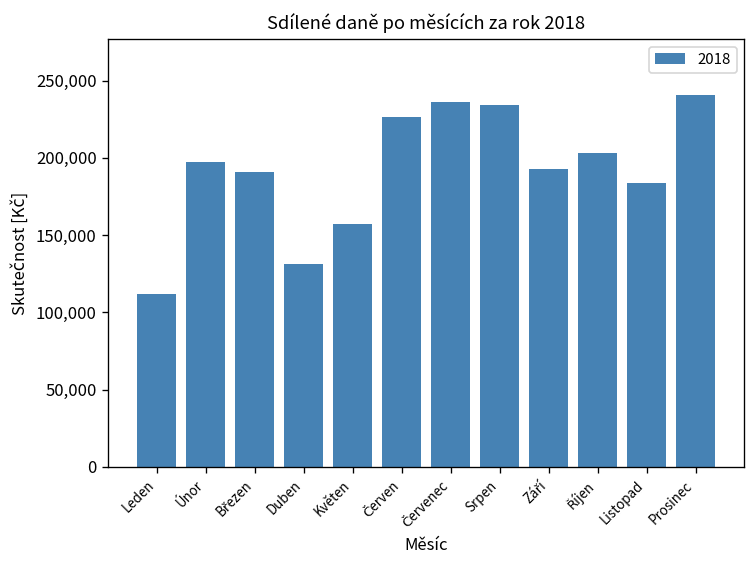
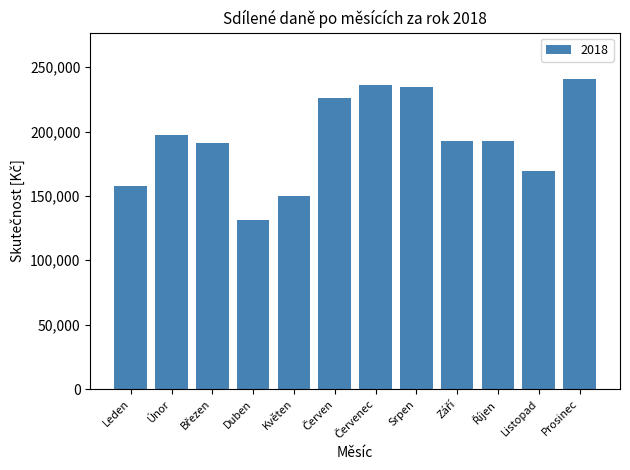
  {
-   "Leden": "112,000",
+   "Leden": "158,000",
    "Únor": "197,000",
    "Březen": "191,000",
    "Duben": "131,000",
-   "Květen": "157,000",
+   "Květen": "150,000",
    "Červen": "226,000",
    "Červenec": "236,000",
    "Srpen": "234,000",
    "Září": "193,000",
-   "Říjen": "203,000",
-   "Listopad": "184,000",
+   "Říjen": "193,000",
+   "Listopad": "169,000",
    "Prosinec": "241,000"
  }
